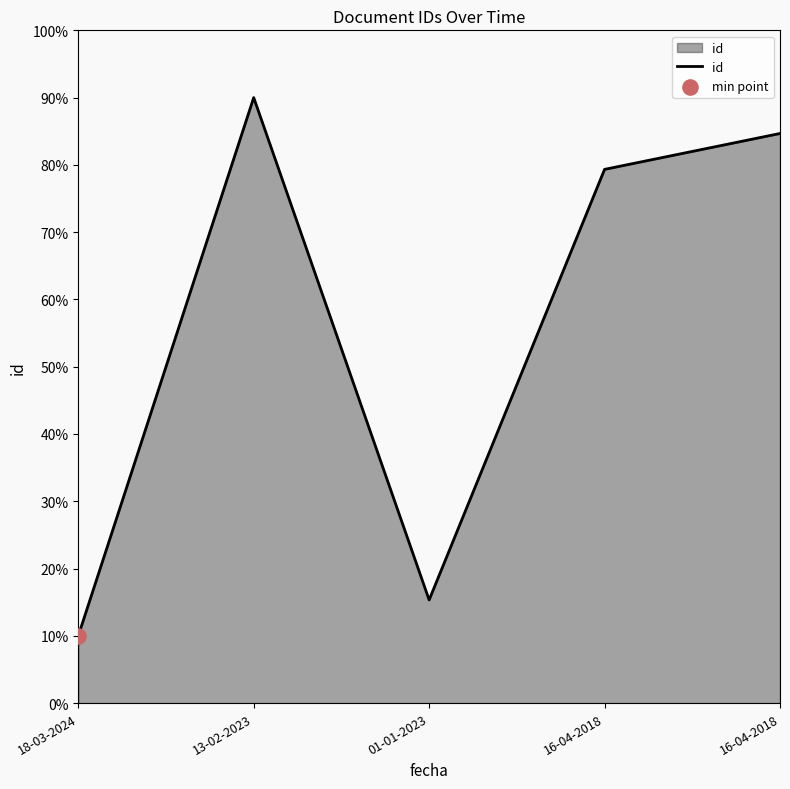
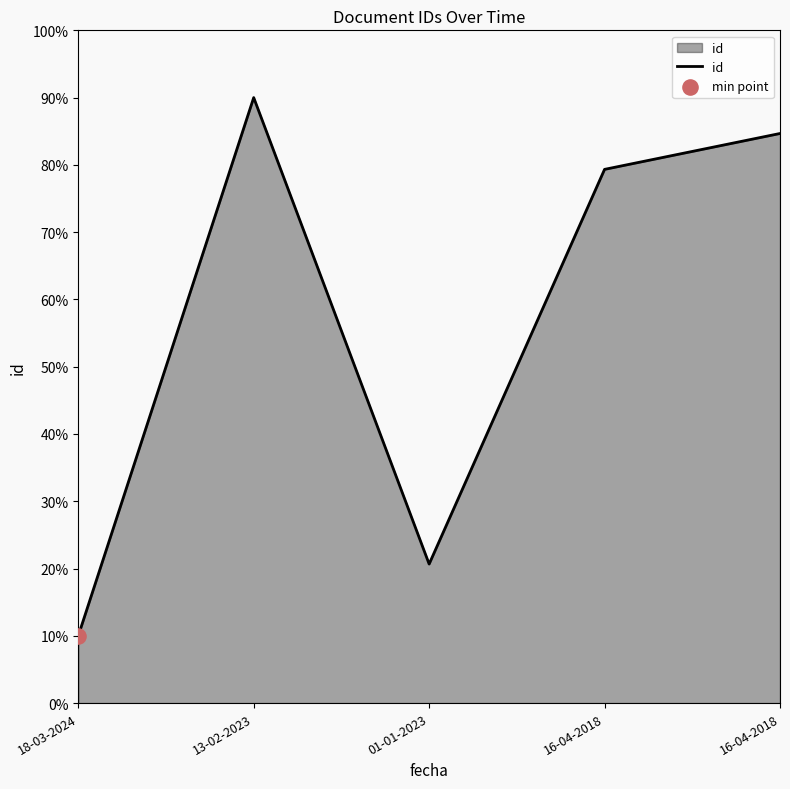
  {
    "id": {
      "13-02-2023": "90%",
-     "01-01-2023": "15%"
+     "01-01-2023": "21%"
    }
  }
